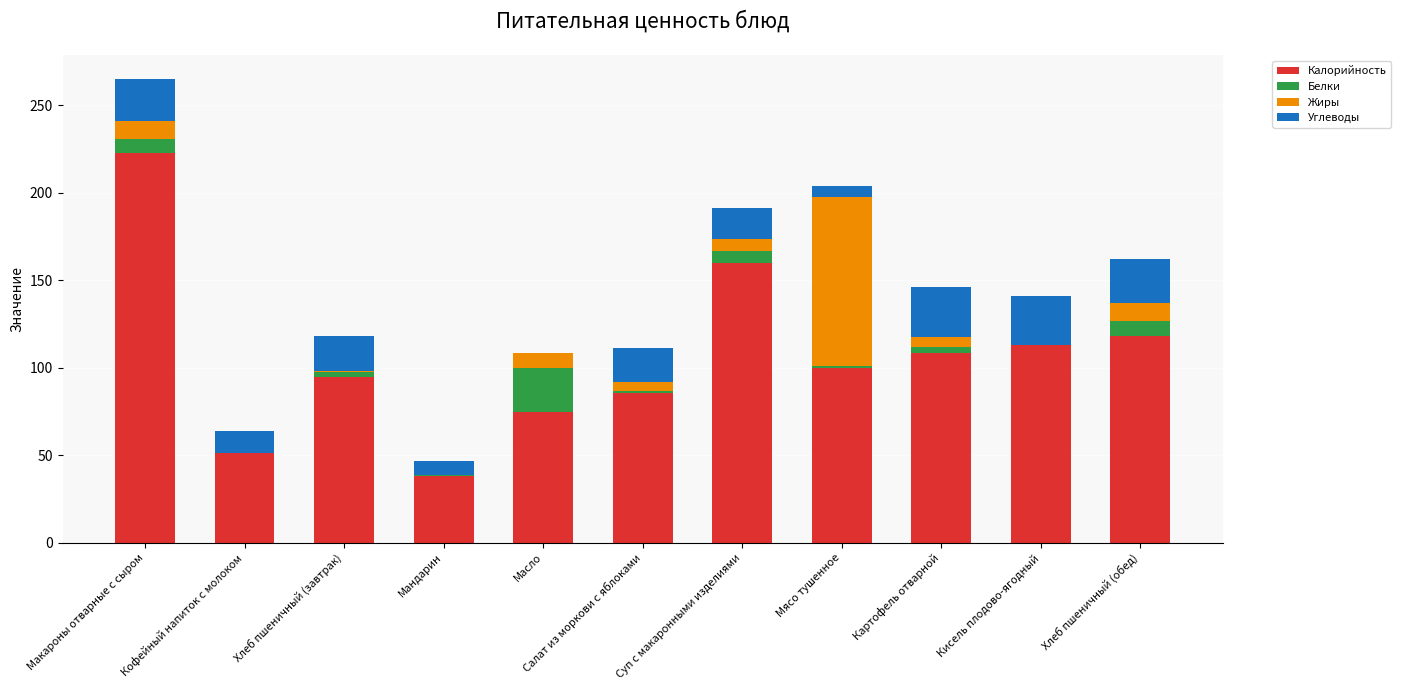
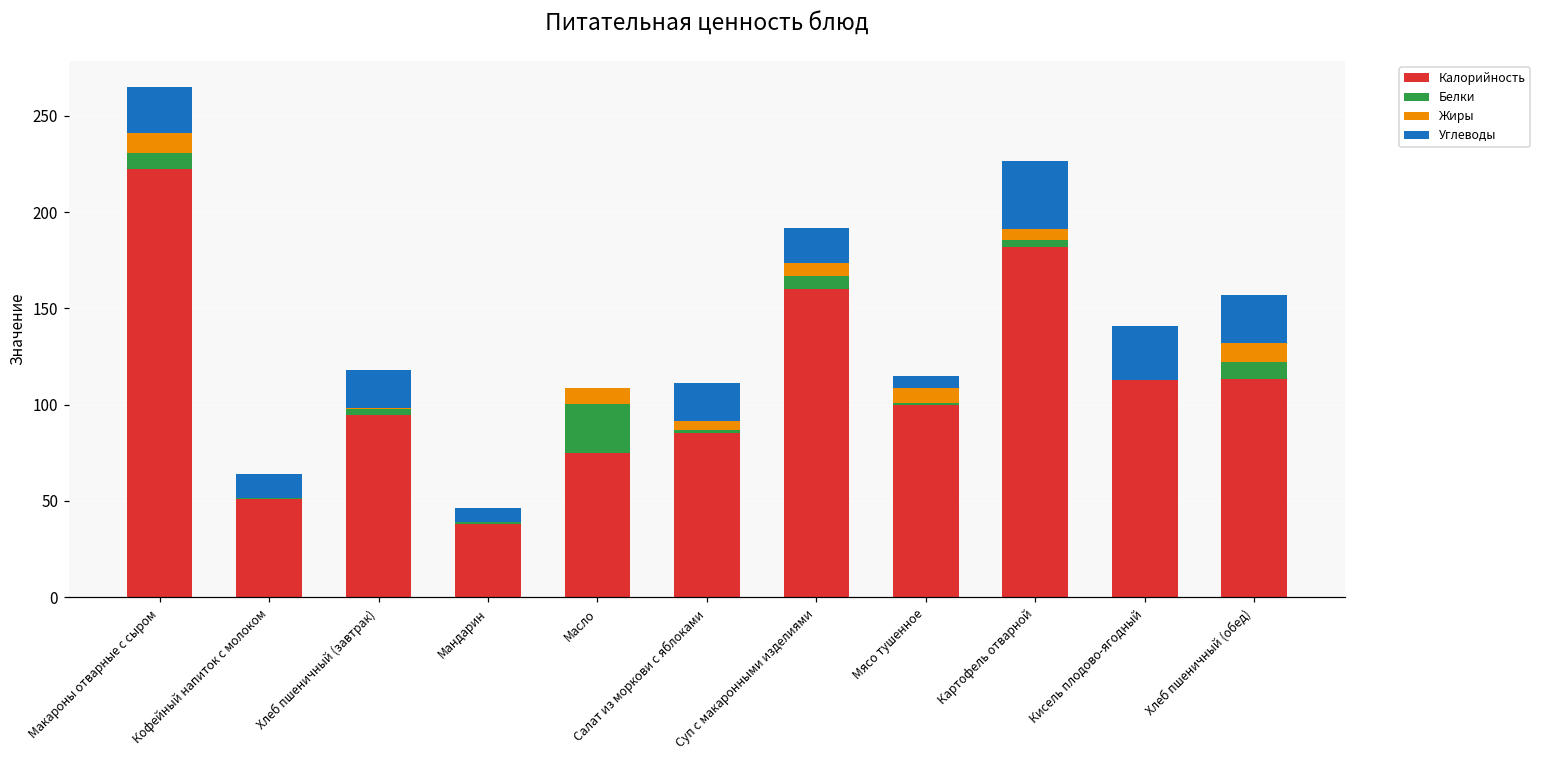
  {
    "Калорийность": {
      "Макароны отварные с сыром": 223,
      "Кофейный напиток с молоком": 51,
      "Хлеб пшеничный (завтрак)": 95,
      "Мандарин": 38,
      "Масло": 75,
      "Салат из моркови с яблоками": 86,
      "Суп с макаронными изделиями": 160,
      "Мясо тушенное": 100,
-     "Картофель отварной": 109,
+     "Картофель отварной": 182,
      "Кисель плодово-ягодный": 113,
-     "Хлеб пшеничный (обед)": 118
+     "Хлеб пшеничный (обед)": 114
    },
    "Белки": {
      "Макароны отварные с сыром": 8,
      "Хлеб пшеничный (завтрак)": 3,
      "Масло": 25,
      "Суп с макаронными изделиями": 7,
      "Картофель отварной": 4,
      "Кисель плодово-ягодный": 0,
      "Хлеб пшеничный (обед)": 9
    },
    "Жиры": {
      "Макароны отварные с сыром": 10,
      "Кофейный напиток с молоком": 0,
      "Масло": 8,
      "Салат из моркови с яблоками": 5,
      "Суп с макаронными изделиями": 7,
-     "Мясо тушенное": 97,
+     "Мясо тушенное": 8,
      "Картофель отварной": 6,
      "Кисель плодово-ягодный": 0,
      "Хлеб пшеничный (обед)": 10
    },
    "Углеводы": {
      "Макароны отварные с сыром": 24,
      "Кофейный напиток с молоком": 13,
      "Хлеб пшеничный (завтрак)": 20,
      "Мандарин": 8,
      "Салат из моркови с яблоками": 20,
      "Суп с макаронными изделиями": 18,
      "Мясо тушенное": 6,
-     "Картофель отварной": 28,
+     "Картофель отварной": 36,
      "Кисель плодово-ягодный": 28,
      "Хлеб пшеничный (обед)": 25
    }
  }
